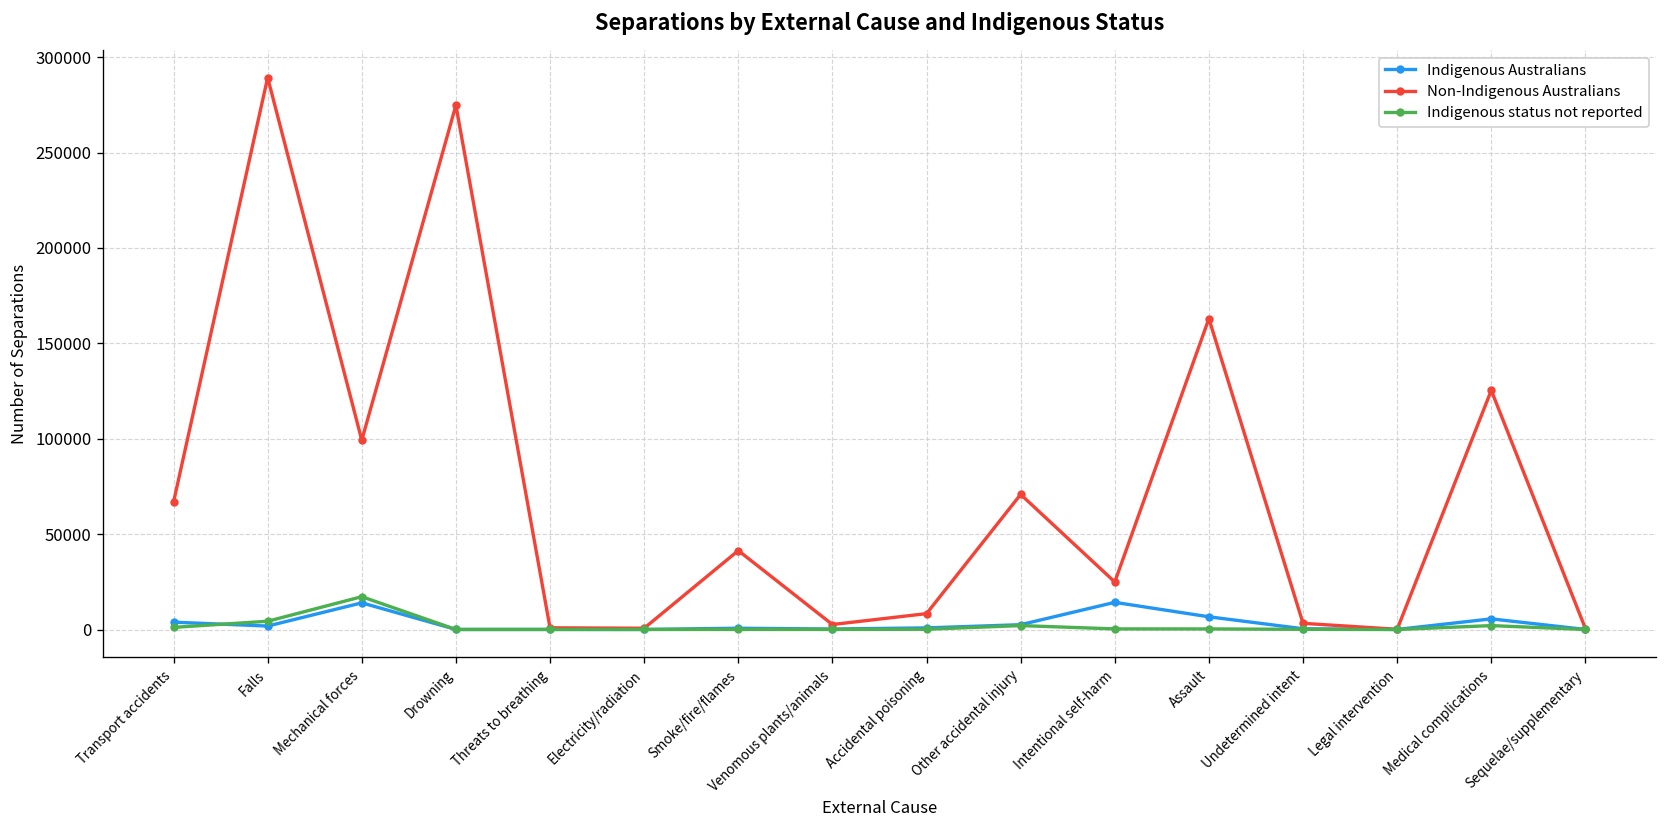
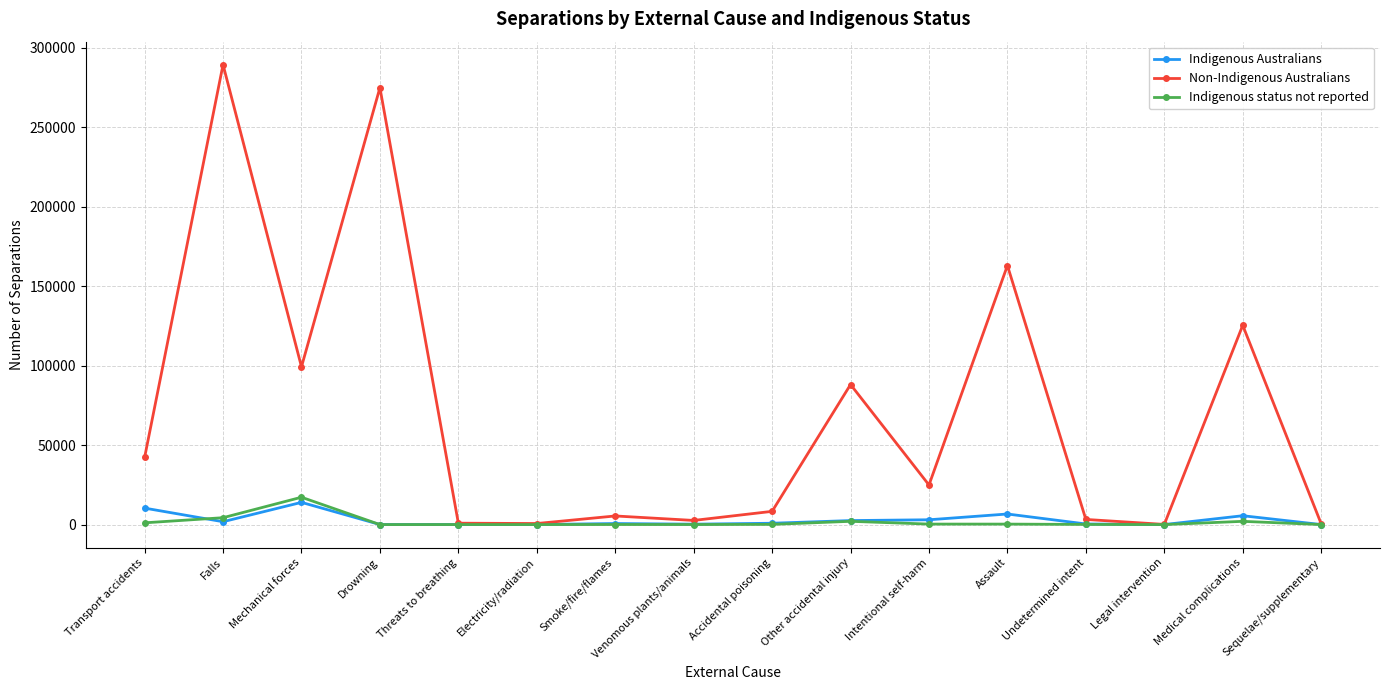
  {
    "Indigenous Australians": {
-     "Transport accidents": 4000,
+     "Transport accidents": 10000,
      "Falls": 2000,
      "Mechanical forces": 14000,
-     "Intentional self-harm": 14000,
+     "Intentional self-harm": 3000,
      "Assault": 7000,
      "Medical complications": 6000
    },
    "Non-Indigenous Australians": {
-     "Transport accidents": 67000,
+     "Transport accidents": 42000,
      "Falls": 289000,
      "Mechanical forces": 99000,
      "Drowning": 275000,
-     "Smoke/fire/flames": 41000,
+     "Smoke/fire/flames": 5000,
      "Venomous plants/animals": 3000,
      "Accidental poisoning": 8000,
-     "Other accidental injury": 71000,
+     "Other accidental injury": 88000,
      "Intentional self-harm": 25000,
      "Assault": 163000,
      "Undetermined intent": 3000,
      "Medical complications": 125000
    },
    "Indigenous status not reported": {
      "Transport accidents": 1000,
      "Falls": 4000,
      "Mechanical forces": 17000,
      "Intentional self-harm": 0,
      "Assault": 0,
      "Medical complications": 2000
    }
  }
